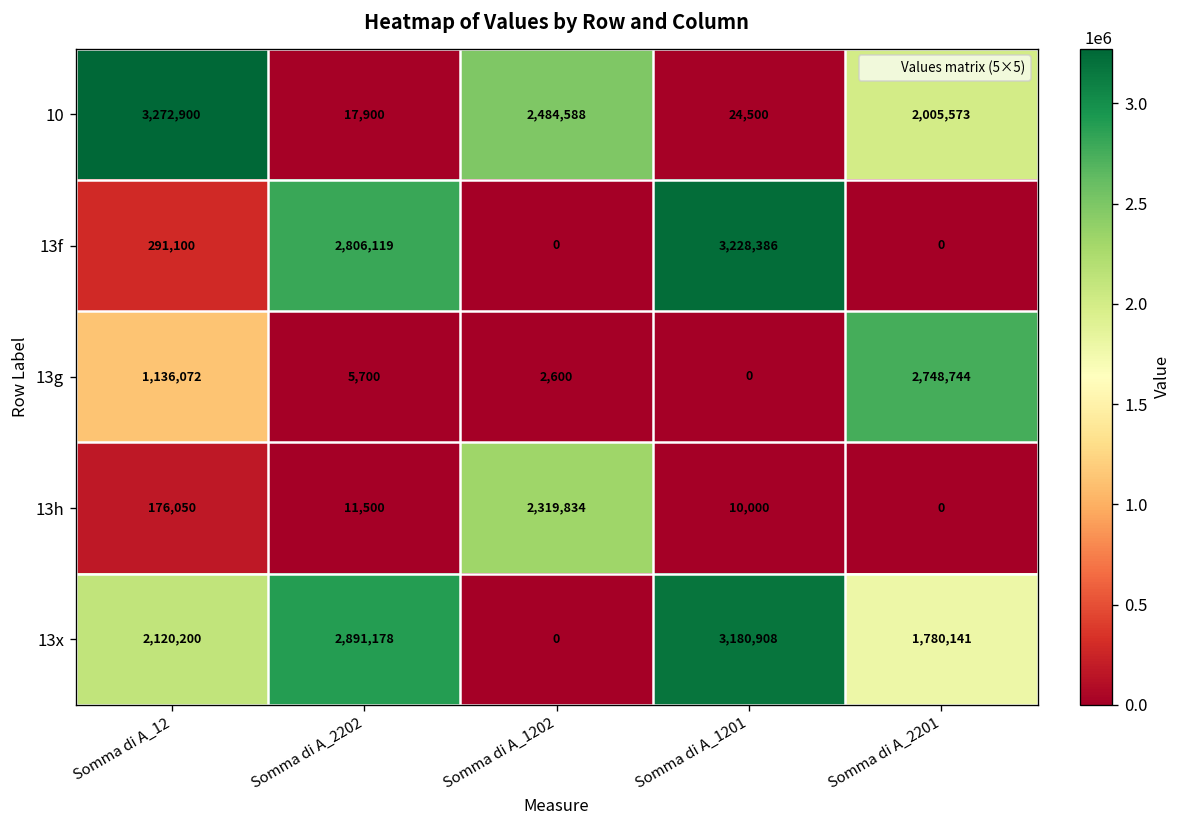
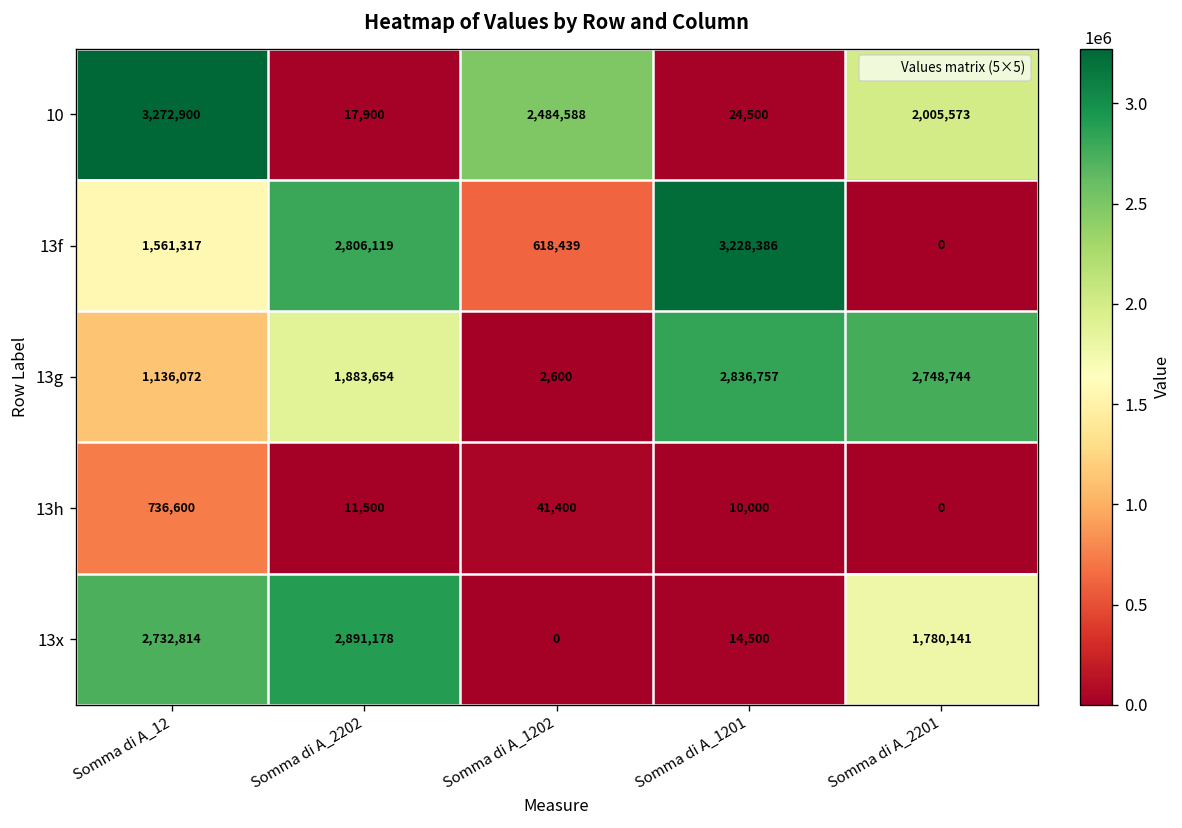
  {
    "10": {
      "Somma di A_12": "3,272,900",
      "Somma di A_2202": "17,900",
      "Somma di A_1202": "2,484,588",
      "Somma di A_1201": "24,500",
      "Somma di A_2201": "2,005,573"
    },
    "13f": {
-     "Somma di A_12": "291,100",
+     "Somma di A_12": "1,561,317",
      "Somma di A_2202": "2,806,119",
-     "Somma di A_1202": "0",
+     "Somma di A_1202": "618,439",
      "Somma di A_1201": "3,228,386",
      "Somma di A_2201": "0"
    },
    "13g": {
      "Somma di A_12": "1,136,072",
-     "Somma di A_2202": "5,700",
+     "Somma di A_2202": "1,883,654",
      "Somma di A_1202": "2,600",
-     "Somma di A_1201": "0",
+     "Somma di A_1201": "2,836,757",
      "Somma di A_2201": "2,748,744"
    },
    "13h": {
-     "Somma di A_12": "176,050",
+     "Somma di A_12": "736,600",
      "Somma di A_2202": "11,500",
-     "Somma di A_1202": "2,319,834",
+     "Somma di A_1202": "41,400",
      "Somma di A_1201": "10,000",
      "Somma di A_2201": "0"
    },
    "13x": {
-     "Somma di A_12": "2,120,200",
+     "Somma di A_12": "2,732,814",
      "Somma di A_2202": "2,891,178",
      "Somma di A_1202": "0",
-     "Somma di A_1201": "3,180,908",
+     "Somma di A_1201": "14,500",
      "Somma di A_2201": "1,780,141"
    }
  }
